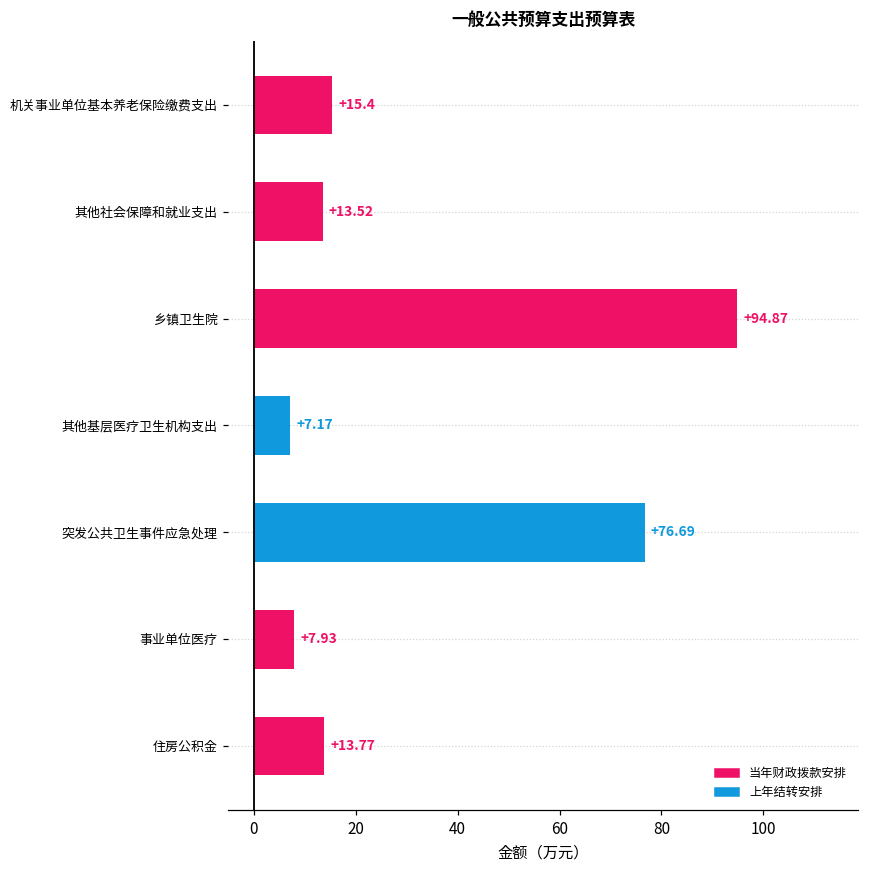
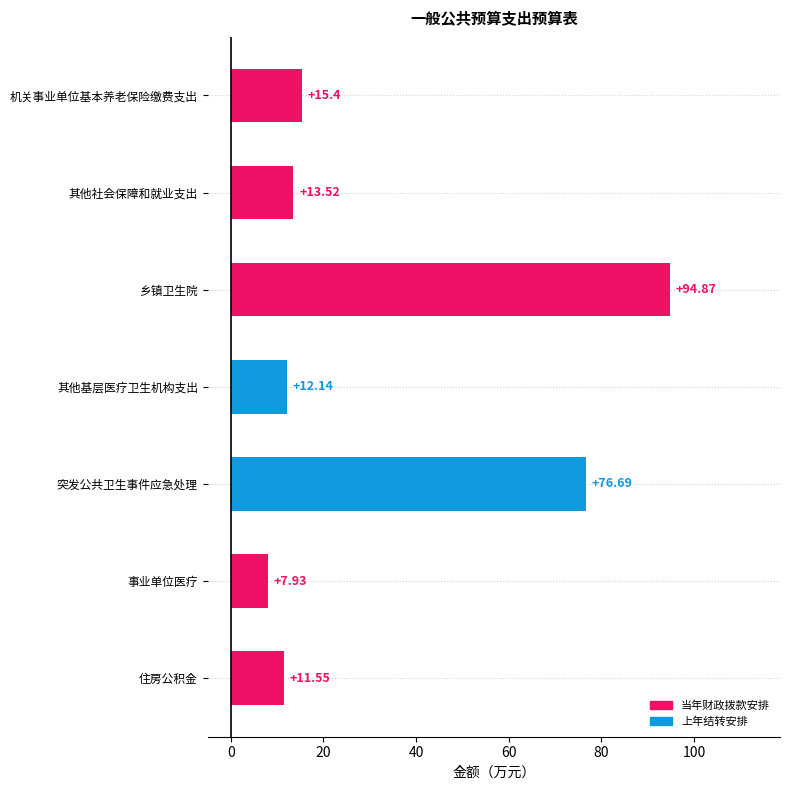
  {
    "机关事业单位基本养老保险缴费支出": "+15.4",
    "其他社会保障和就业支出": "+13.52",
    "乡镇卫生院": "+94.87",
-   "其他基层医疗卫生机构支出": "+7.17",
+   "其他基层医疗卫生机构支出": "+12.14",
    "突发公共卫生事件应急处理": "+76.69",
    "事业单位医疗": "+7.93",
-   "住房公积金": "+13.77"
+   "住房公积金": "+11.55"
  }
